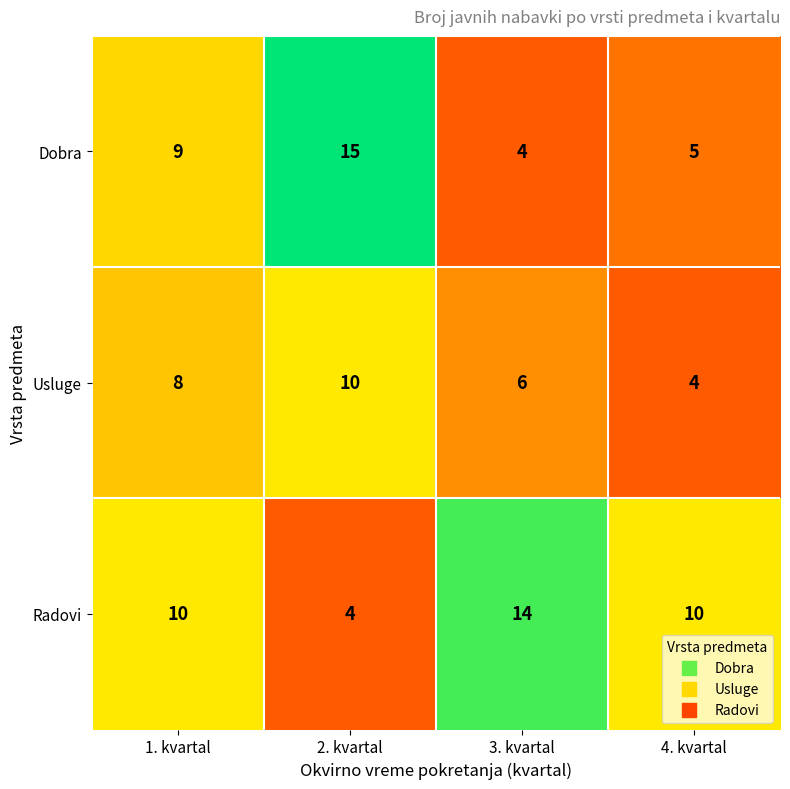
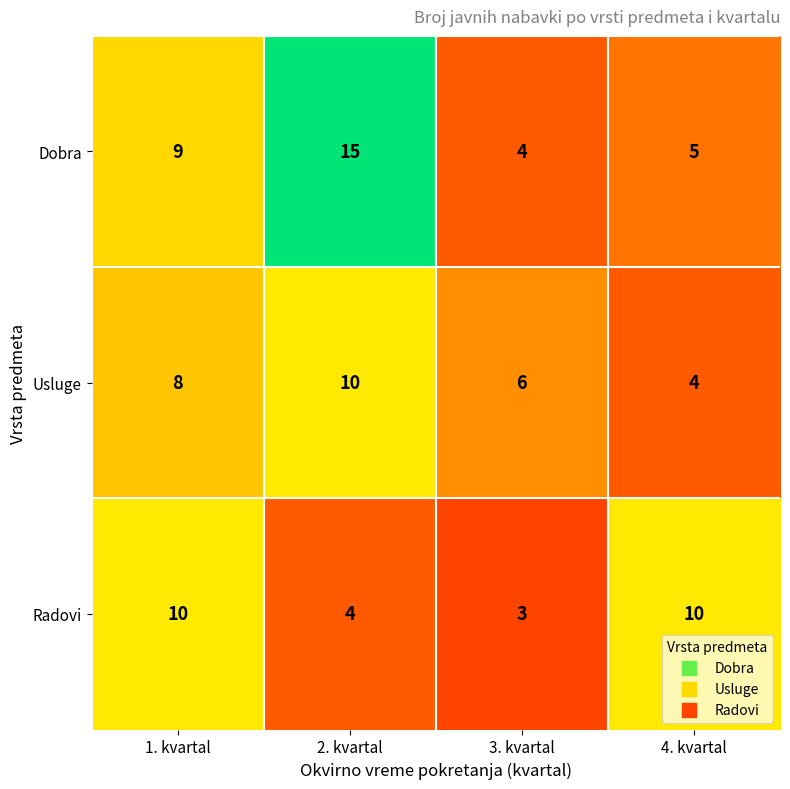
  {
    "Dobra": {
      "1. kvartal": 9,
      "2. kvartal": 15,
      "3. kvartal": 4,
      "4. kvartal": 5
    },
    "Usluge": {
      "1. kvartal": 8,
      "2. kvartal": 10,
      "3. kvartal": 6,
      "4. kvartal": 4
    },
    "Radovi": {
      "1. kvartal": 10,
      "2. kvartal": 4,
-     "3. kvartal": 14,
+     "3. kvartal": 3,
      "4. kvartal": 10
    }
  }
